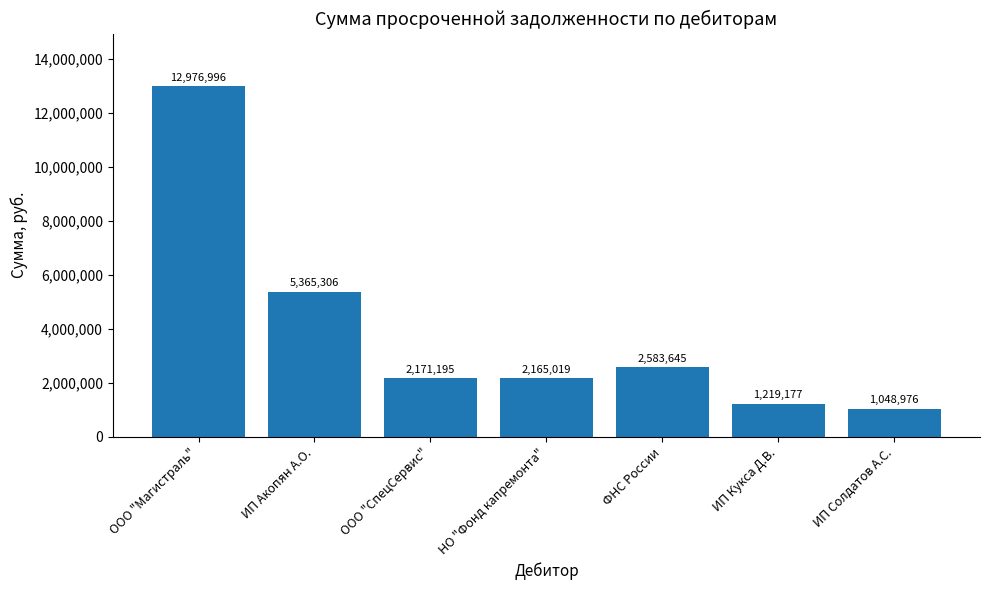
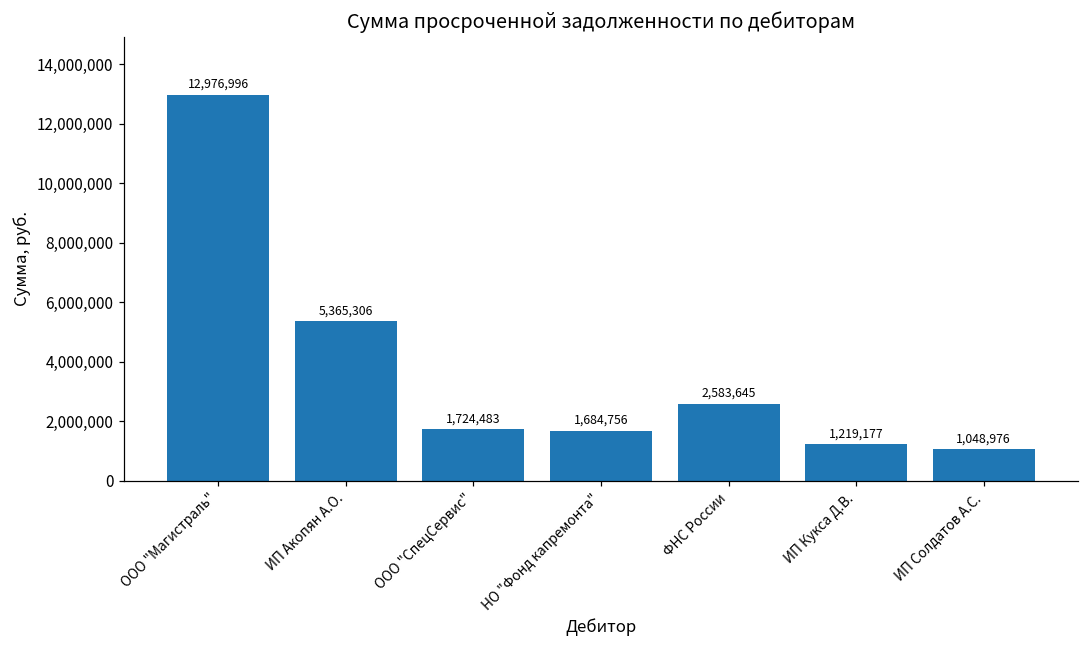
  {
    "ООО \"Магистраль\"": "12,976,996",
    "ИП Акопян А.О.": "5,365,306",
-   "ООО \"СпецСервис\"": "2,171,195",
-   "НО \"Фонд капремонта\"": "2,165,019",
+   "ООО \"СпецСервис\"": "1,724,483",
+   "НО \"Фонд капремонта\"": "1,684,756",
    "ФНС России": "2,583,645",
    "ИП Кукса Д.В.": "1,219,177",
    "ИП Солдатов А.С.": "1,048,976"
  }
